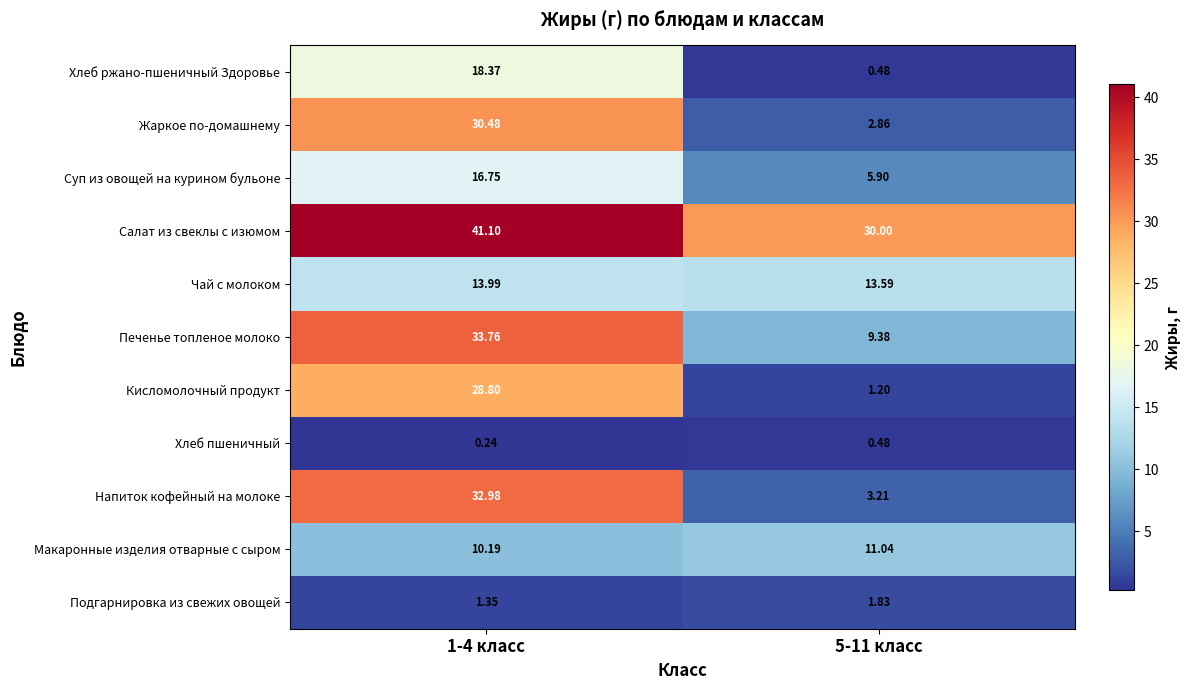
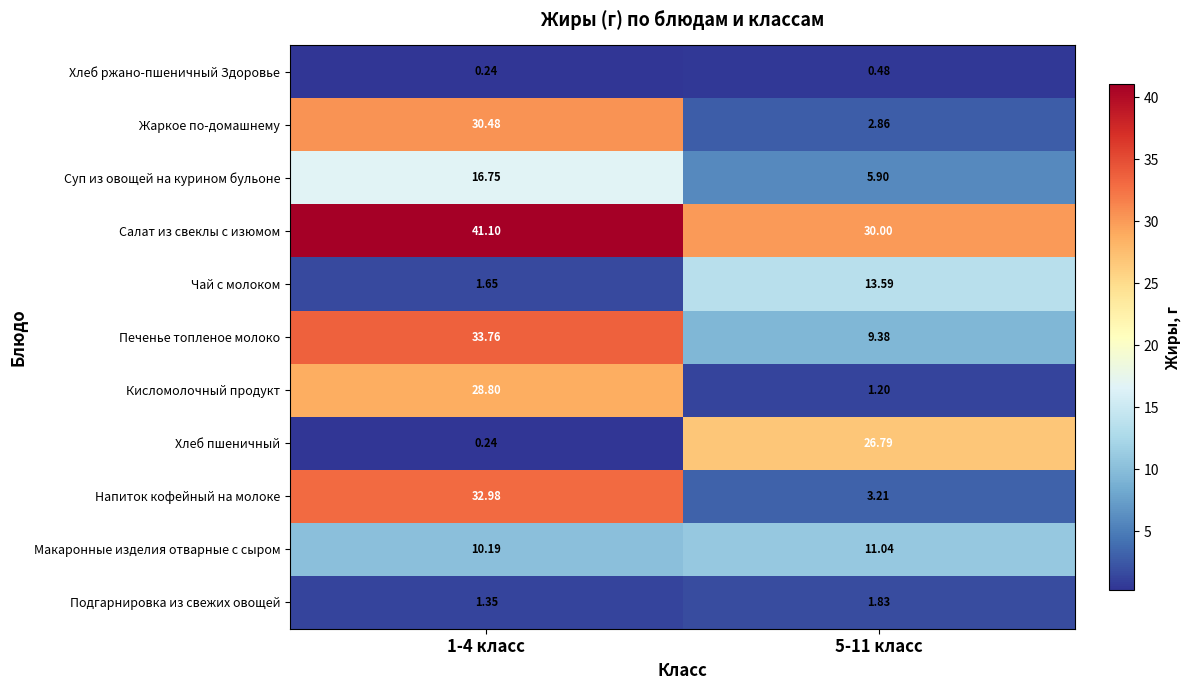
  {
    "Хлеб ржано-пшеничный Здоровье": {
-     "1-4 класс": 18.37,
+     "1-4 класс": 0.24,
      "5-11 класс": 0.48
    },
    "Жаркое по-домашнему": {
      "1-4 класс": 30.48,
      "5-11 класс": 2.86
    },
    "Суп из овощей на курином бульоне": {
      "1-4 класс": 16.75,
      "5-11 класс": 5.90
    },
    "Салат из свеклы с изюмом": {
      "1-4 класс": 41.10,
      "5-11 класс": 30.00
    },
    "Чай с молоком": {
-     "1-4 класс": 13.99,
+     "1-4 класс": 1.65,
      "5-11 класс": 13.59
    },
    "Печенье топленое молоко": {
      "1-4 класс": 33.76,
      "5-11 класс": 9.38
    },
    "Кисломолочный продукт": {
      "1-4 класс": 28.80,
      "5-11 класс": 1.20
    },
    "Хлеб пшеничный": {
      "1-4 класс": 0.24,
-     "5-11 класс": 0.48
+     "5-11 класс": 26.79
    },
    "Напиток кофейный на молоке": {
      "1-4 класс": 32.98,
      "5-11 класс": 3.21
    },
    "Макаронные изделия отварные с сыром": {
      "1-4 класс": 10.19,
      "5-11 класс": 11.04
    },
    "Подгарнировка из свежих овощей": {
      "1-4 класс": 1.35,
      "5-11 класс": 1.83
    }
  }
